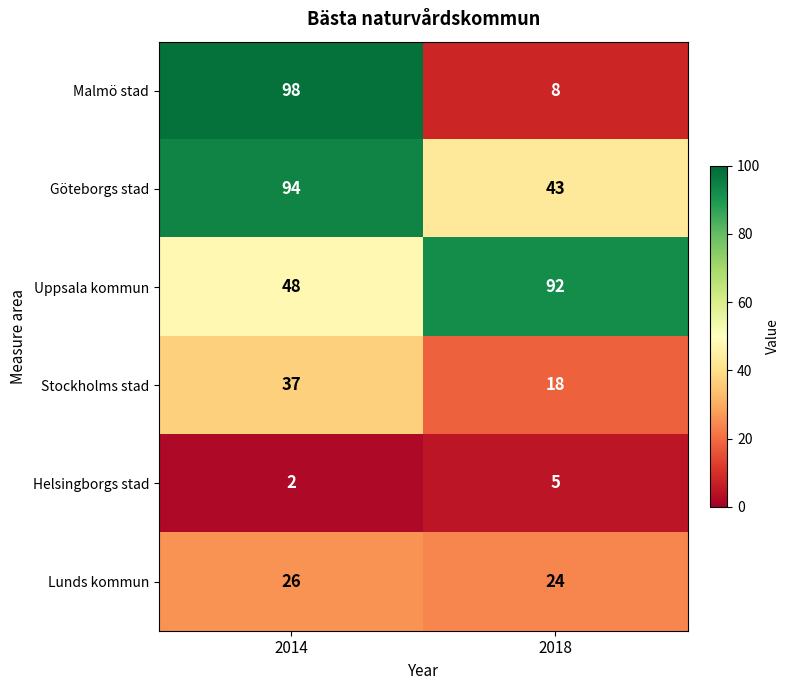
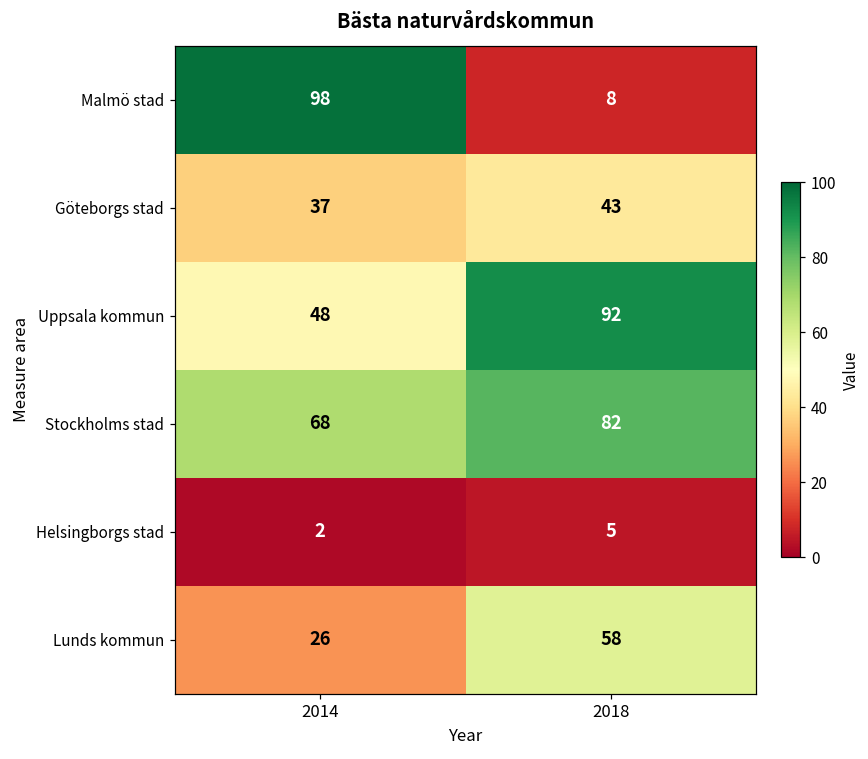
  {
    "Malmö stad": {
      "2014": 98,
      "2018": 8
    },
    "Göteborgs stad": {
-     "2014": 94,
+     "2014": 37,
      "2018": 43
    },
    "Uppsala kommun": {
      "2014": 48,
      "2018": 92
    },
    "Stockholms stad": {
-     "2014": 37,
-     "2018": 18
+     "2014": 68,
+     "2018": 82
    },
    "Helsingborgs stad": {
      "2014": 2,
      "2018": 5
    },
    "Lunds kommun": {
      "2014": 26,
-     "2018": 24
+     "2018": 58
    }
  }
